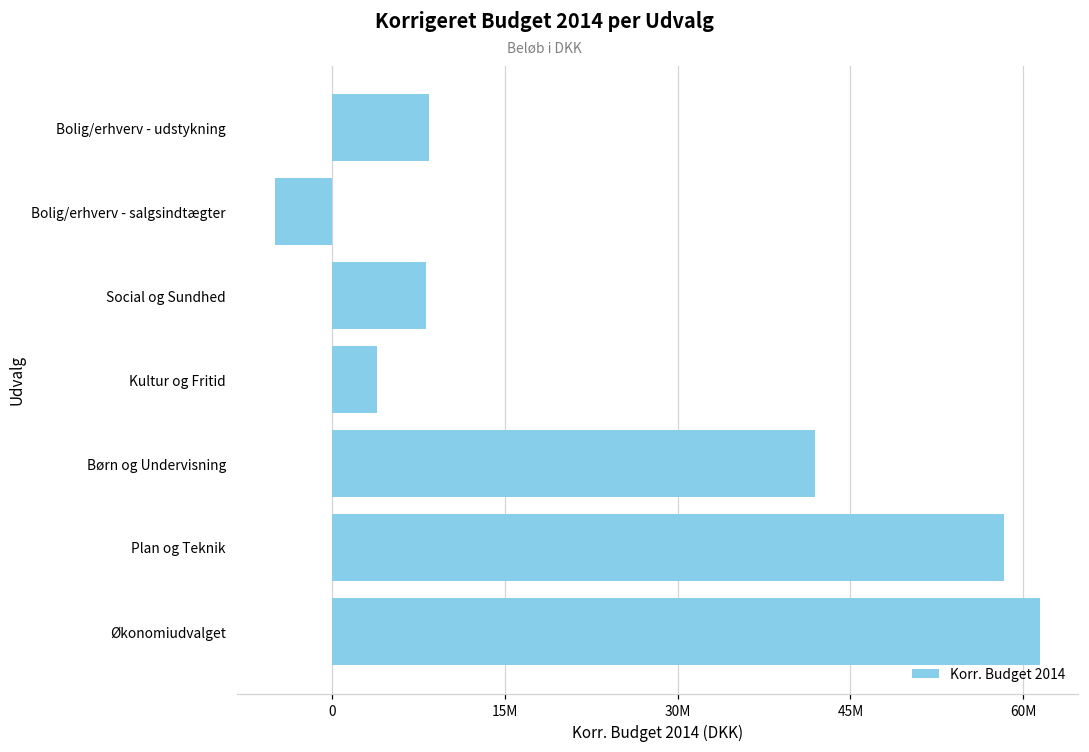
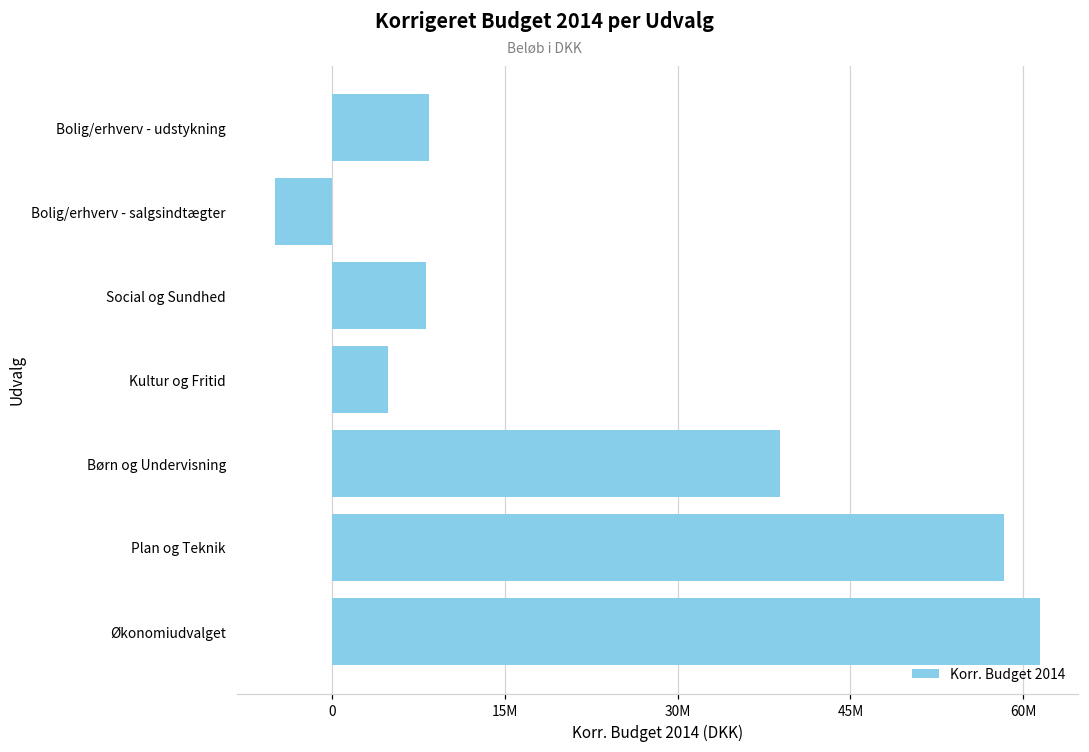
  {
    "Bolig/erhverv - udstykning": 8400000,
    "Bolig/erhverv - salgsindtægter": -5000000,
    "Social og Sundhed": 8100000,
-   "Kultur og Fritid": 3800000,
-   "Børn og Undervisning": 41900000,
+   "Kultur og Fritid": 4800000,
+   "Børn og Undervisning": 38900000,
    "Plan og Teknik": 58400000,
    "Økonomiudvalget": 61500000
  }
